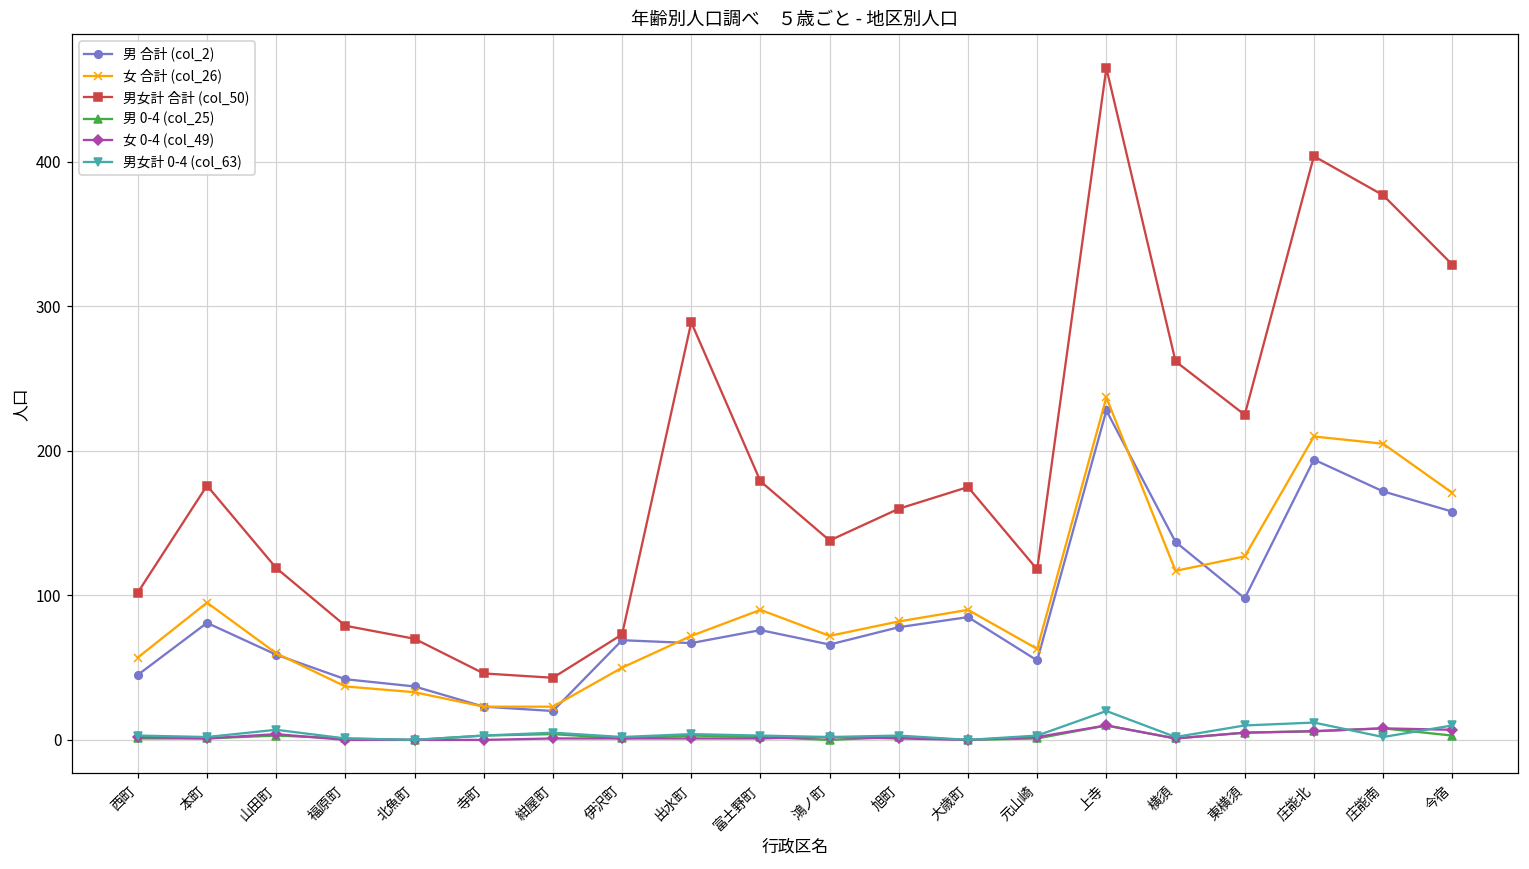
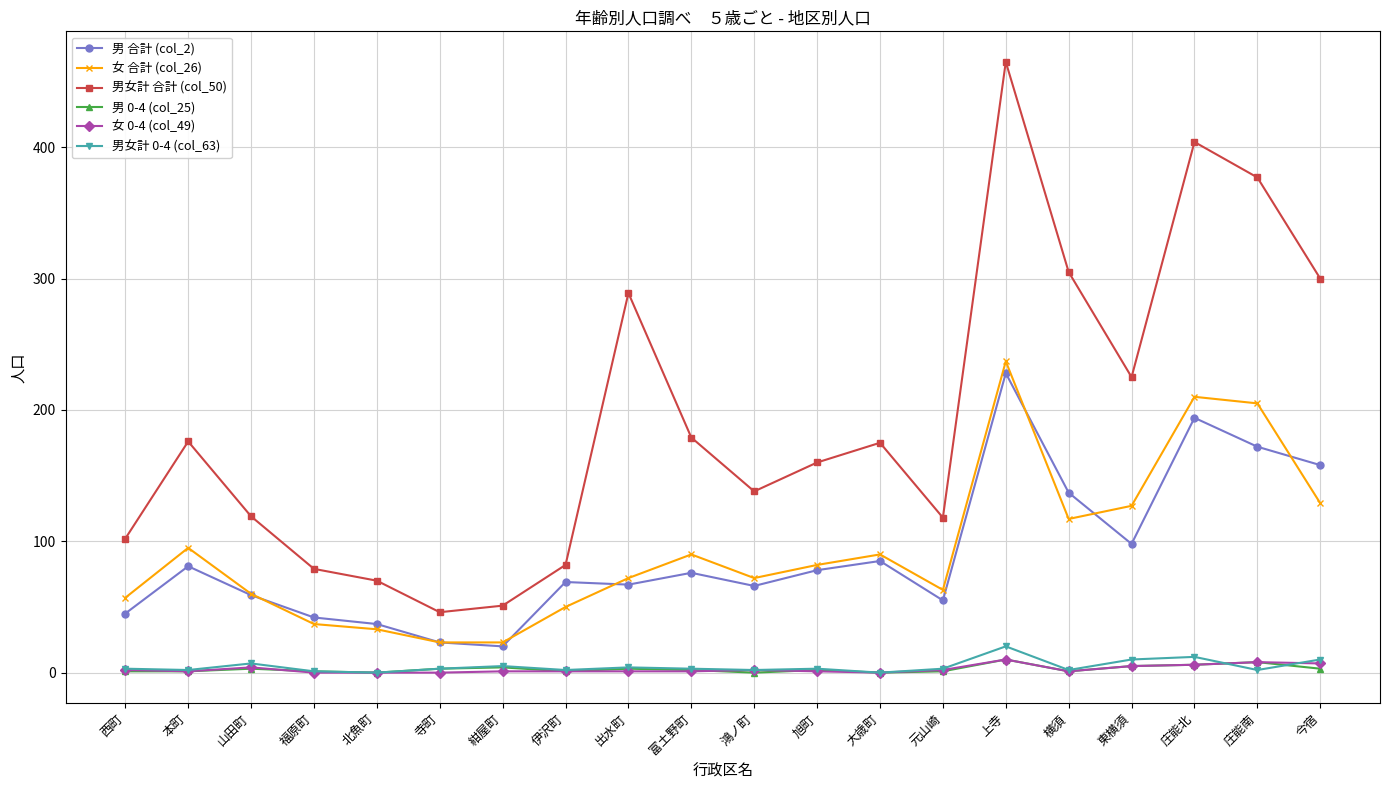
  {
    "男 合計 (col_2)": {
      "西町": 45,
      "本町": 81,
      "福原町": 42,
      "北魚町": 37,
      "紺屋町": 20,
      "伊沢町": 69,
      "出水町": 67,
      "富土野町": 76,
      "鴻ノ町": 66,
      "旭町": 78,
      "大歳町": 85,
      "元山崎": 55,
      "上寺": 228,
      "横須": 137,
      "東横須": 98,
      "庄能北": 194,
      "庄能南": 172,
      "今宿": 158
    },
    "女 合計 (col_26)": {
      "西町": 57,
      "本町": 95,
      "福原町": 37,
      "北魚町": 33,
      "紺屋町": 23,
      "伊沢町": 50,
      "出水町": 72,
      "富土野町": 90,
      "鴻ノ町": 72,
      "旭町": 82,
      "大歳町": 90,
      "元山崎": 63,
      "上寺": 237,
      "横須": 117,
      "東横須": 127,
      "庄能北": 210,
      "庄能南": 205,
-     "今宿": 171
+     "今宿": 129
    },
    "男女計 合計 (col_50)": {
      "西町": 102,
      "本町": 176,
      "山田町": 119,
      "福原町": 79,
      "北魚町": 70,
      "寺町": 46,
-     "紺屋町": 43,
-     "伊沢町": 73,
+     "紺屋町": 51,
+     "伊沢町": 82,
      "出水町": 289,
      "富土野町": 179,
      "鴻ノ町": 138,
      "旭町": 160,
      "大歳町": 175,
      "元山崎": 118,
      "上寺": 465,
-     "横須": 262,
+     "横須": 305,
      "東横須": 225,
      "庄能北": 404,
      "庄能南": 377,
-     "今宿": 329
+     "今宿": 300
    },
    "男 0-4 (col_25)": {
      "鴻ノ町": 0,
      "今宿": 3
    },
    "女 0-4 (col_49)": {
      "寺町": 0,
      "紺屋町": 1,
      "出水町": 1,
      "今宿": 7
    },
    "男女計 0-4 (col_63)": {
      "山田町": 7,
      "上寺": 20,
      "東横須": 10,
      "庄能北": 12,
      "庄能南": 2,
      "今宿": 10
    }
  }
